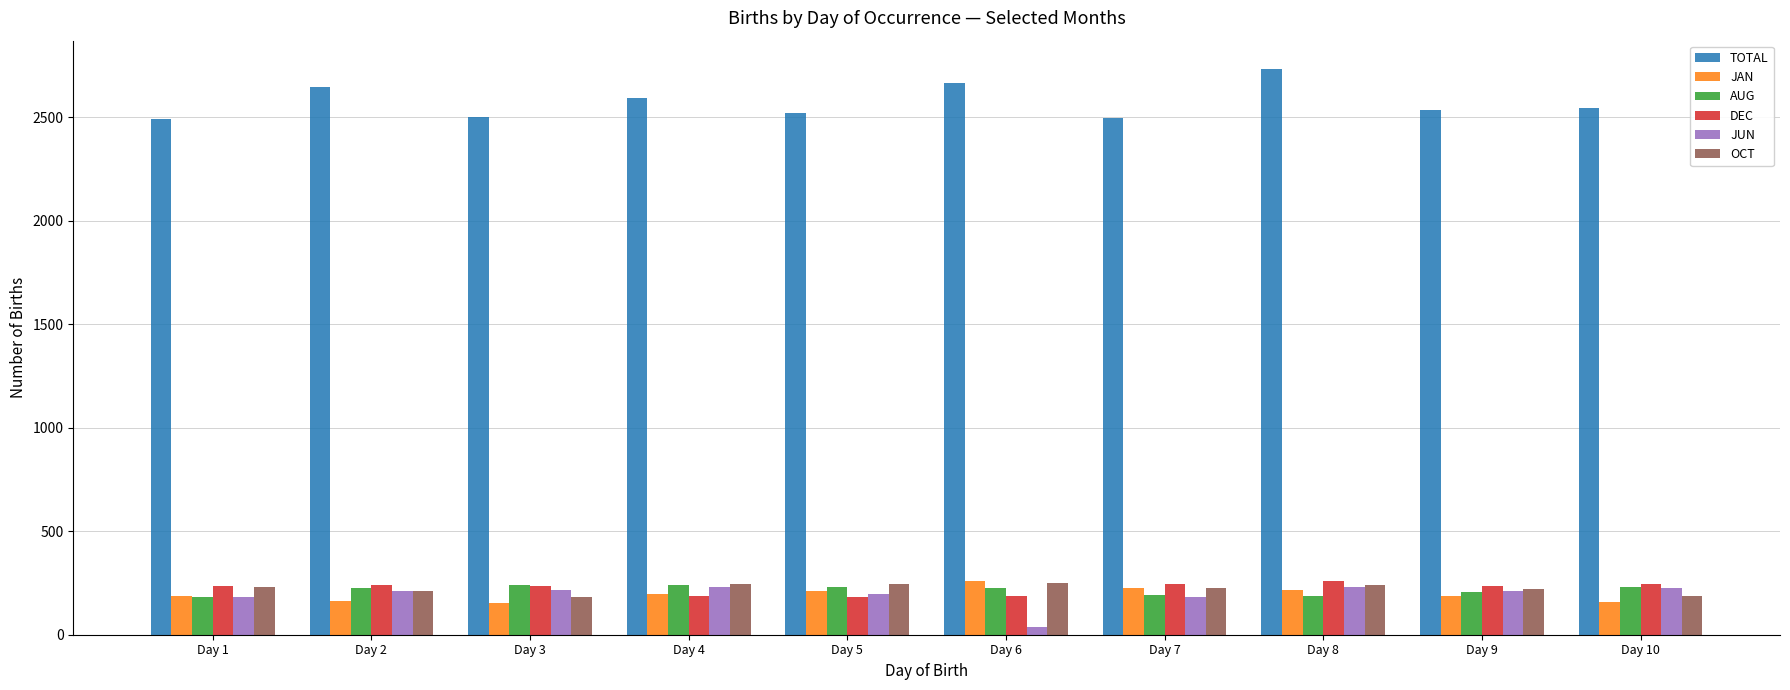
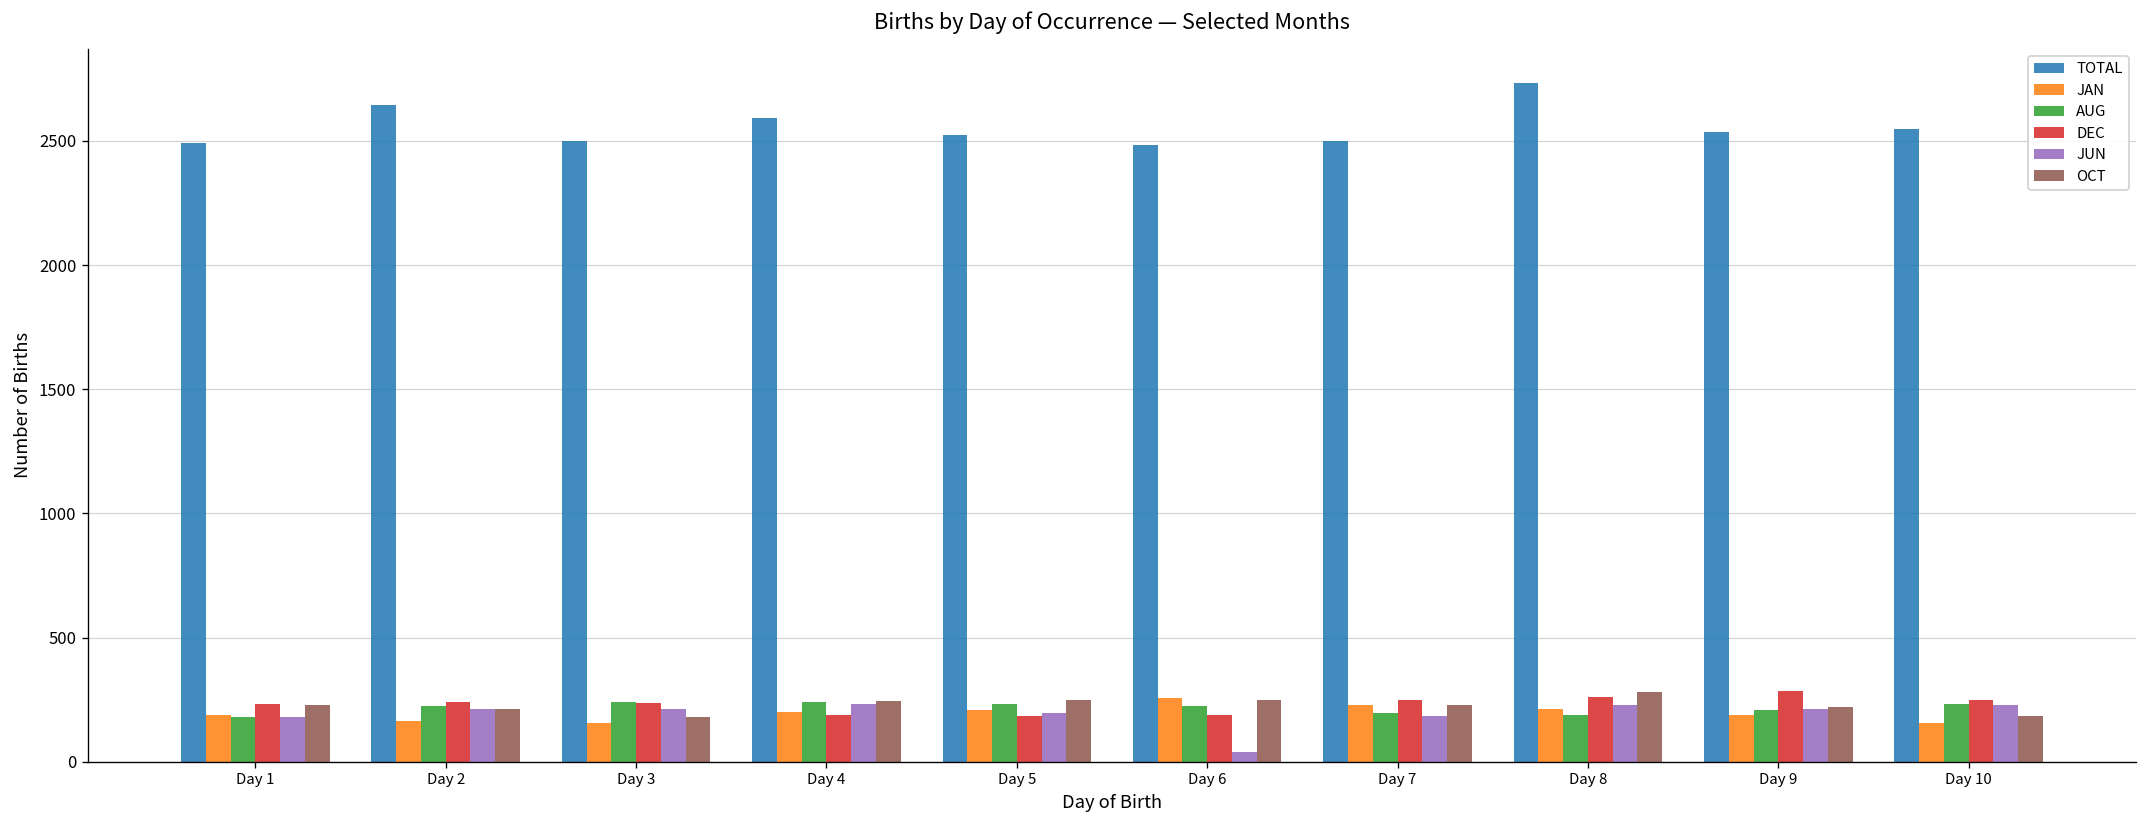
  {
    "TOTAL": {
      "Day 1": 2490,
      "Day 2": 2650,
      "Day 3": 2500,
      "Day 4": 2590,
      "Day 5": 2520,
-     "Day 6": 2670,
+     "Day 6": 2480,
      "Day 7": 2500,
      "Day 8": 2730,
      "Day 9": 2540,
      "Day 10": 2550
    },
    "JAN": {
      "Day 1": 190,
      "Day 2": 160,
      "Day 3": 150,
      "Day 4": 200,
      "Day 5": 210,
      "Day 6": 260,
      "Day 7": 230,
      "Day 8": 210,
      "Day 9": 190,
      "Day 10": 160
    },
    "AUG": {
      "Day 1": 180,
      "Day 2": 230,
      "Day 3": 240,
      "Day 4": 240,
      "Day 5": 230,
      "Day 6": 230,
      "Day 7": 190,
      "Day 8": 190,
      "Day 9": 210,
      "Day 10": 230
    },
    "DEC": {
      "Day 1": 230,
      "Day 2": 240,
      "Day 3": 240,
      "Day 4": 190,
      "Day 5": 180,
      "Day 6": 190,
      "Day 7": 250,
      "Day 8": 260,
-     "Day 9": 240,
+     "Day 9": 280,
      "Day 10": 250
    },
    "JUN": {
      "Day 1": 180,
      "Day 2": 210,
      "Day 3": 210,
      "Day 4": 230,
      "Day 5": 200,
      "Day 6": 40,
      "Day 7": 180,
      "Day 8": 230,
      "Day 9": 210,
      "Day 10": 230
    },
    "OCT": {
      "Day 1": 230,
      "Day 2": 210,
      "Day 3": 180,
      "Day 4": 240,
      "Day 5": 250,
      "Day 6": 250,
      "Day 7": 230,
-     "Day 8": 240,
+     "Day 8": 280,
      "Day 9": 220,
      "Day 10": 190
    }
  }
